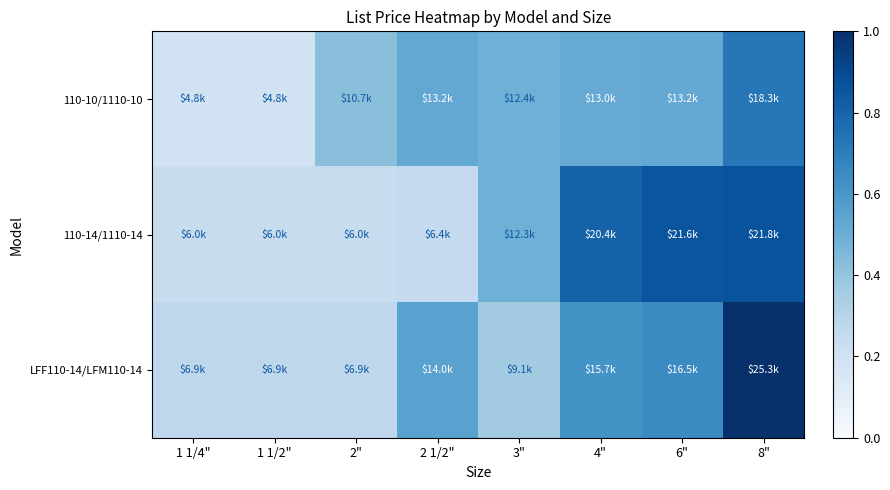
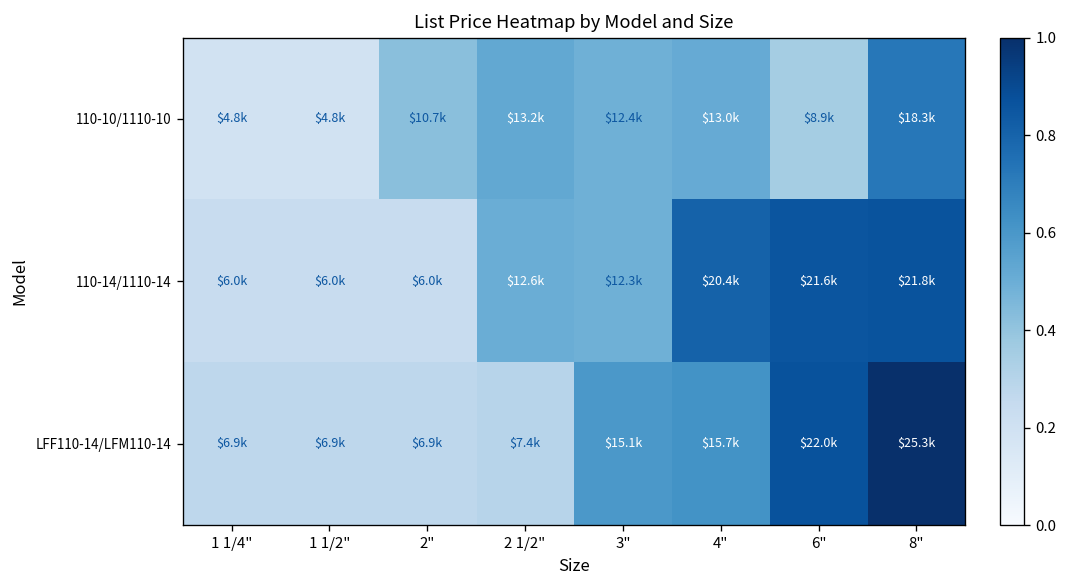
  {
    "110-10/1110-10": {
      "1 1/4\"": "$4.8k",
      "1 1/2\"": "$4.8k",
      "2\"": "$10.7k",
      "2 1/2\"": "$13.2k",
      "3\"": "$12.4k",
      "4\"": "$13.0k",
-     "6\"": "$13.2k",
+     "6\"": "$8.9k",
      "8\"": "$18.3k"
    },
    "110-14/1110-14": {
      "1 1/4\"": "$6.0k",
      "1 1/2\"": "$6.0k",
      "2\"": "$6.0k",
-     "2 1/2\"": "$6.4k",
+     "2 1/2\"": "$12.6k",
      "3\"": "$12.3k",
      "4\"": "$20.4k",
      "6\"": "$21.6k",
      "8\"": "$21.8k"
    },
    "LFF110-14/LFM110-14": {
      "1 1/4\"": "$6.9k",
      "1 1/2\"": "$6.9k",
      "2\"": "$6.9k",
-     "2 1/2\"": "$14.0k",
-     "3\"": "$9.1k",
+     "2 1/2\"": "$7.4k",
+     "3\"": "$15.1k",
      "4\"": "$15.7k",
-     "6\"": "$16.5k",
+     "6\"": "$22.0k",
      "8\"": "$25.3k"
    }
  }
